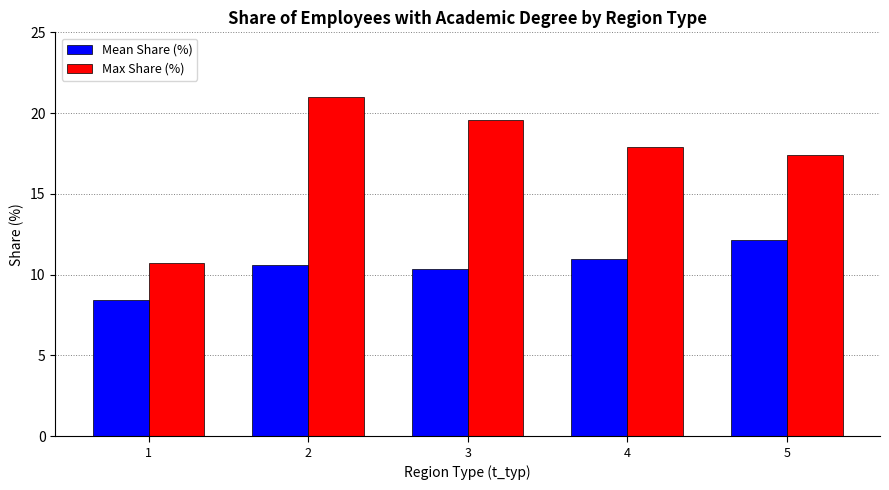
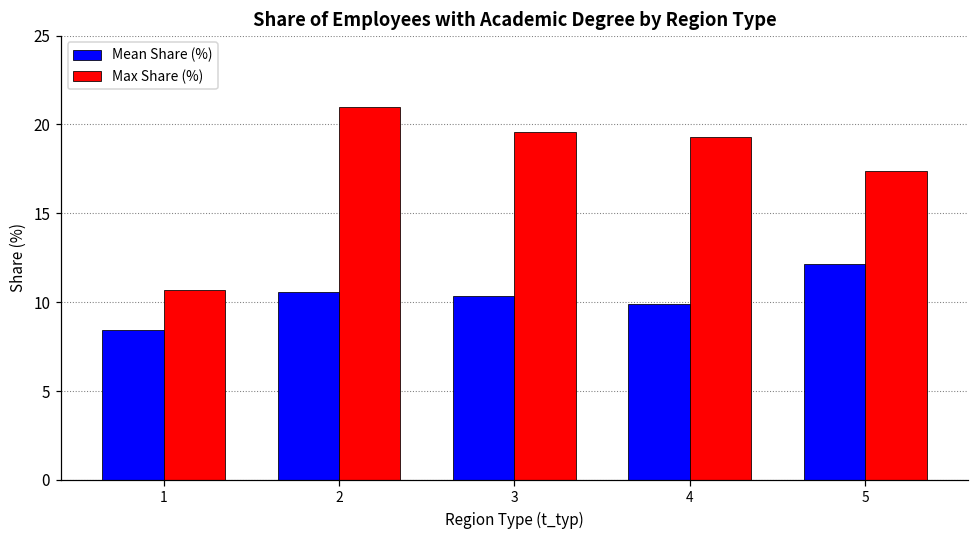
  {
    "Mean Share (%)": {
      "1": 8.4,
      "2": 10.6,
      "3": 10.4,
-     "4": 11.0,
+     "4": 9.9,
      "5": 12.1
    },
    "Max Share (%)": {
      "1": 10.7,
      "2": 21.0,
      "3": 19.6,
-     "4": 17.9,
+     "4": 19.3,
      "5": 17.4
    }
  }
